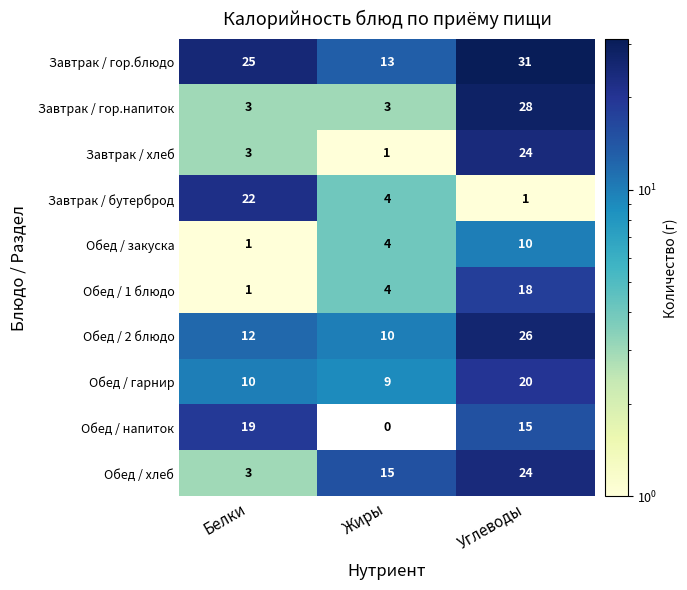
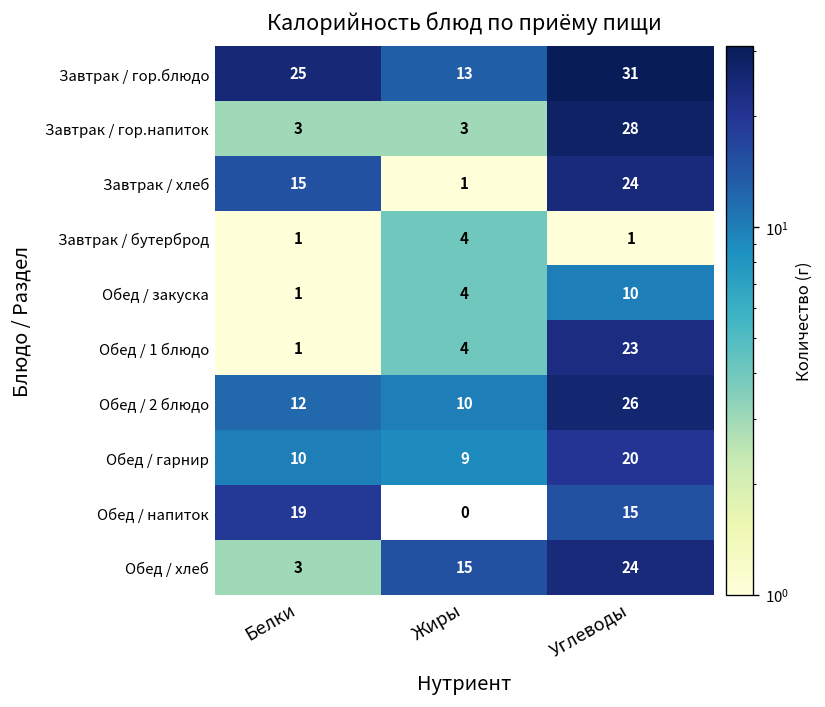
  {
    "Завтрак / гор.блюдо": {
      "Белки": 25,
      "Жиры": 13,
      "Углеводы": 31
    },
    "Завтрак / гор.напиток": {
      "Белки": 3,
      "Жиры": 3,
      "Углеводы": 28
    },
    "Завтрак / хлеб": {
-     "Белки": 3,
+     "Белки": 15,
      "Жиры": 1,
      "Углеводы": 24
    },
    "Завтрак / бутерброд": {
-     "Белки": 22,
+     "Белки": 1,
      "Жиры": 4,
      "Углеводы": 1
    },
    "Обед / закуска": {
      "Белки": 1,
      "Жиры": 4,
      "Углеводы": 10
    },
    "Обед / 1 блюдо": {
      "Белки": 1,
      "Жиры": 4,
-     "Углеводы": 18
+     "Углеводы": 23
    },
    "Обед / 2 блюдо": {
      "Белки": 12,
      "Жиры": 10,
      "Углеводы": 26
    },
    "Обед / гарнир": {
      "Белки": 10,
      "Жиры": 9,
      "Углеводы": 20
    },
    "Обед / напиток": {
      "Белки": 19,
      "Жиры": 0,
      "Углеводы": 15
    },
    "Обед / хлеб": {
      "Белки": 3,
      "Жиры": 15,
      "Углеводы": 24
    }
  }
